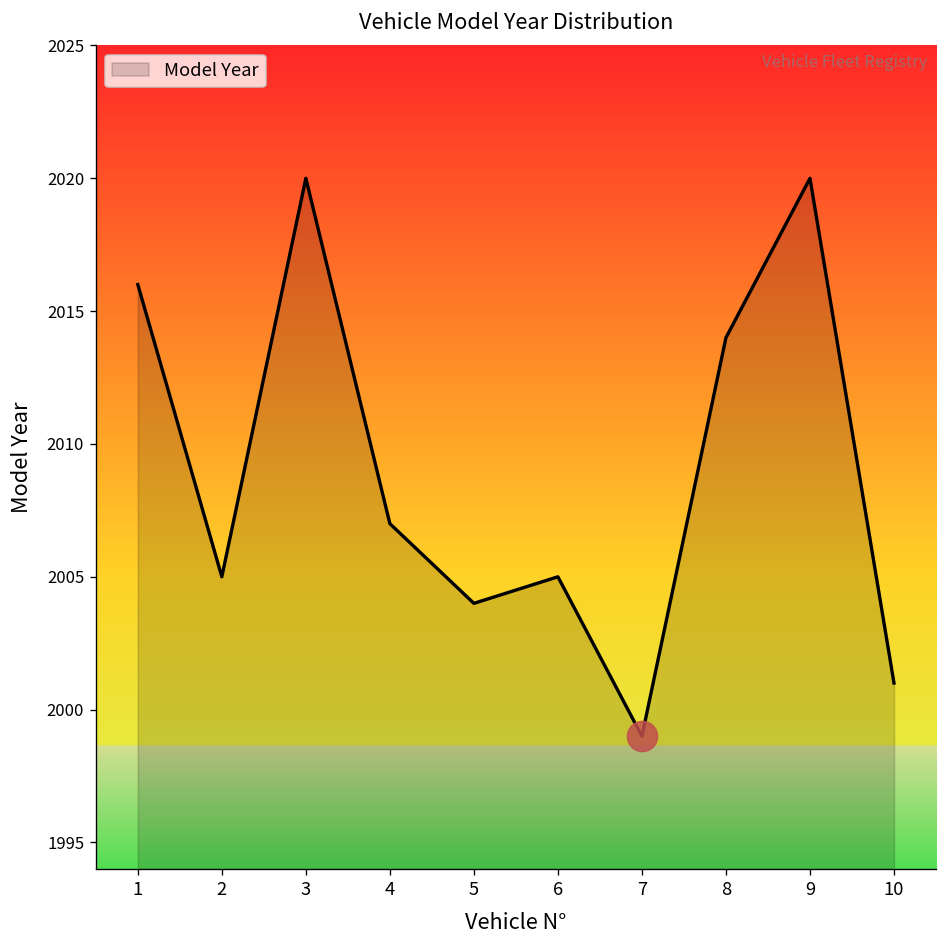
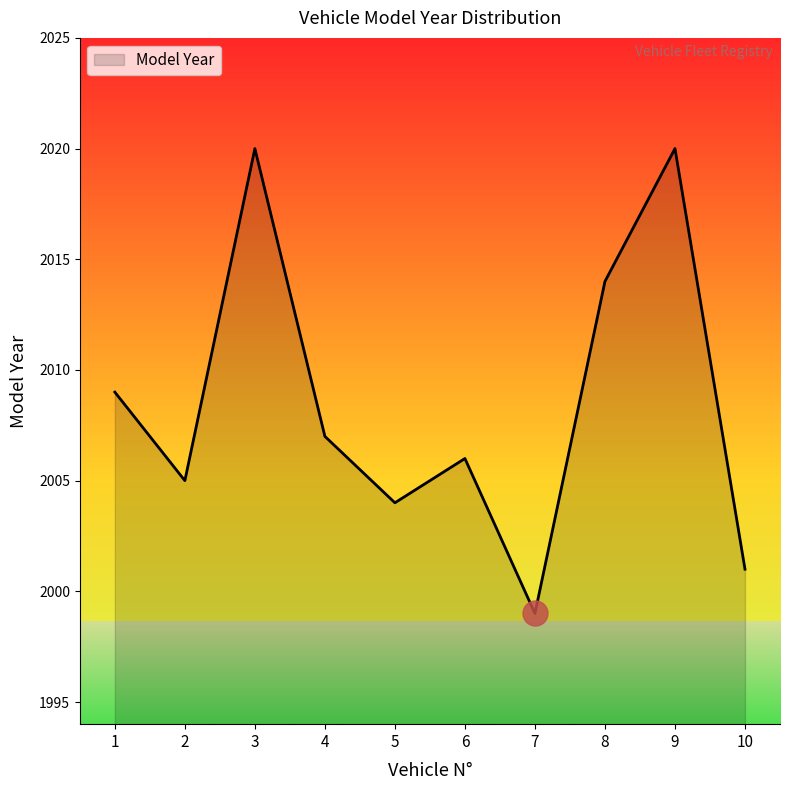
  {
    "Model Year": {
-     "1": 2016,
+     "1": 2009,
      "2": 2005,
      "3": 2020,
      "4": 2007,
      "5": 2004,
-     "6": 2005,
+     "6": 2006,
      "8": 2014,
      "9": 2020,
      "10": 2001
    }
  }
